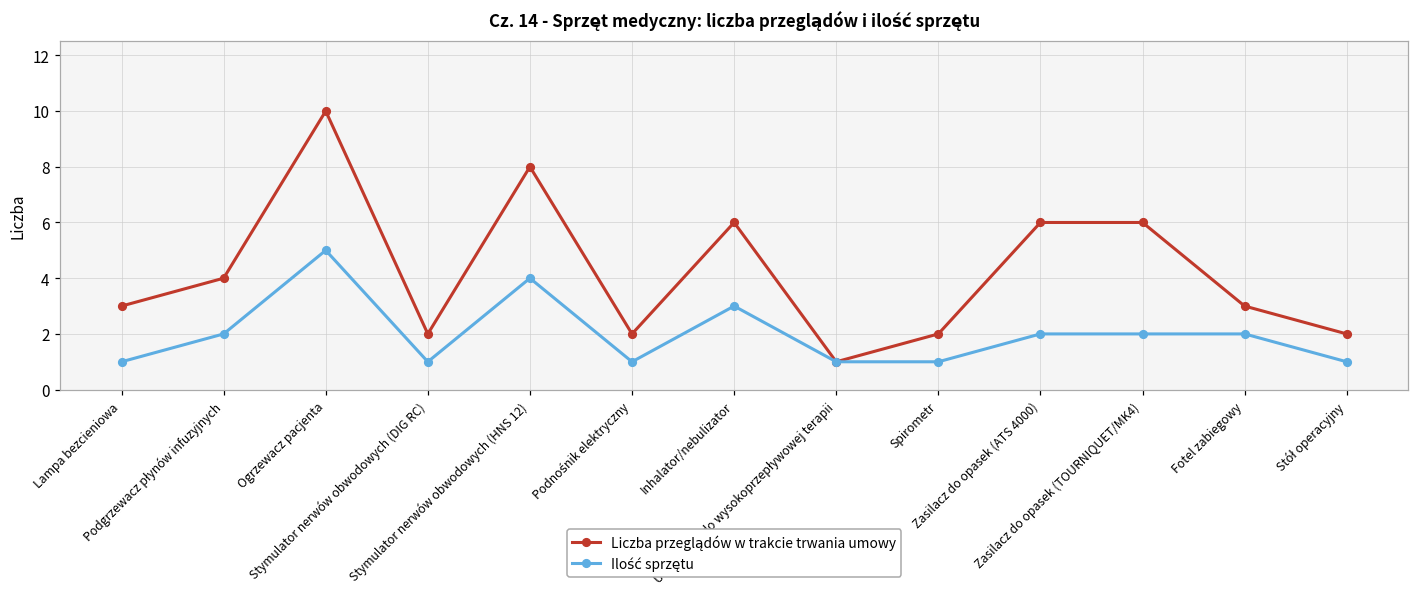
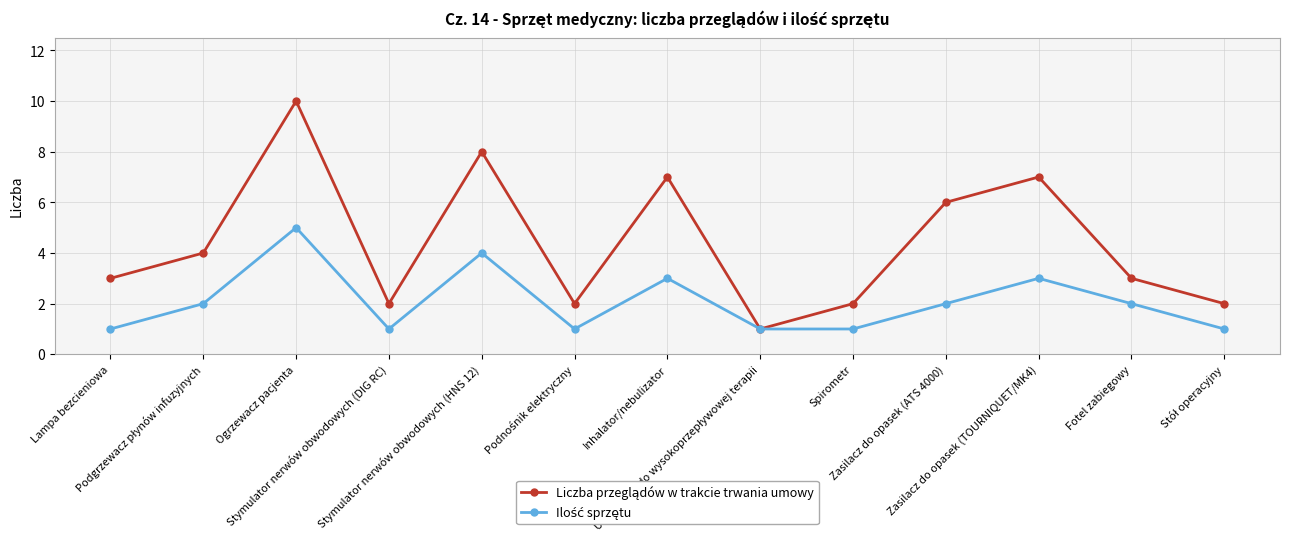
  {
    "Liczba przeglądów w trakcie trwania umowy": {
      "Lampa bezcieniowa": 3,
      "Podgrzewacz płynów infuzyjnych": 4,
      "Ogrzewacz pacjenta": 10,
      "Stymulator nerwów obwodowych (DIG RC)": 2,
      "Stymulator nerwów obwodowych (HNS 12)": 8,
      "Podnośnik elektryczny": 2,
-     "Inhalator/nebulizator": 6,
+     "Inhalator/nebulizator": 7,
      "Spirometr": 2,
      "Zasilacz do opasek (ATS 4000)": 6,
-     "Zasilacz do opasek (TOURNIQUET/MK4)": 6,
+     "Zasilacz do opasek (TOURNIQUET/MK4)": 7,
      "Fotel zabiegowy": 3,
      "Stół operacyjny": 2
    },
    "Ilość sprzętu": {
      "Lampa bezcieniowa": 1,
      "Podgrzewacz płynów infuzyjnych": 2,
      "Ogrzewacz pacjenta": 5,
      "Stymulator nerwów obwodowych (DIG RC)": 1,
      "Stymulator nerwów obwodowych (HNS 12)": 4,
      "Podnośnik elektryczny": 1,
      "Inhalator/nebulizator": 3,
      "Spirometr": 1,
      "Zasilacz do opasek (ATS 4000)": 2,
-     "Zasilacz do opasek (TOURNIQUET/MK4)": 2,
+     "Zasilacz do opasek (TOURNIQUET/MK4)": 3,
      "Fotel zabiegowy": 2,
      "Stół operacyjny": 1
    }
  }
